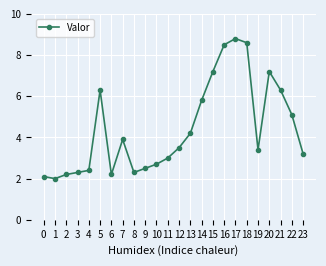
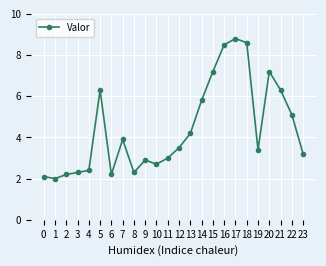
  {
    "0": 2.1,
    "1": 2.0,
    "2": 2.2,
    "3": 2.3,
    "4": 2.4,
    "5": 6.3,
    "6": 2.2,
    "7": 3.9,
    "8": 2.3,
-   "9": 2.5,
+   "9": 2.9,
    "10": 2.7,
    "11": 3.0,
    "12": 3.5,
    "13": 4.2,
    "14": 5.8,
    "15": 7.2,
    "16": 8.5,
    "17": 8.8,
    "18": 8.6,
    "19": 3.4,
    "20": 7.2,
    "21": 6.3,
    "22": 5.1,
    "23": 3.2
  }
